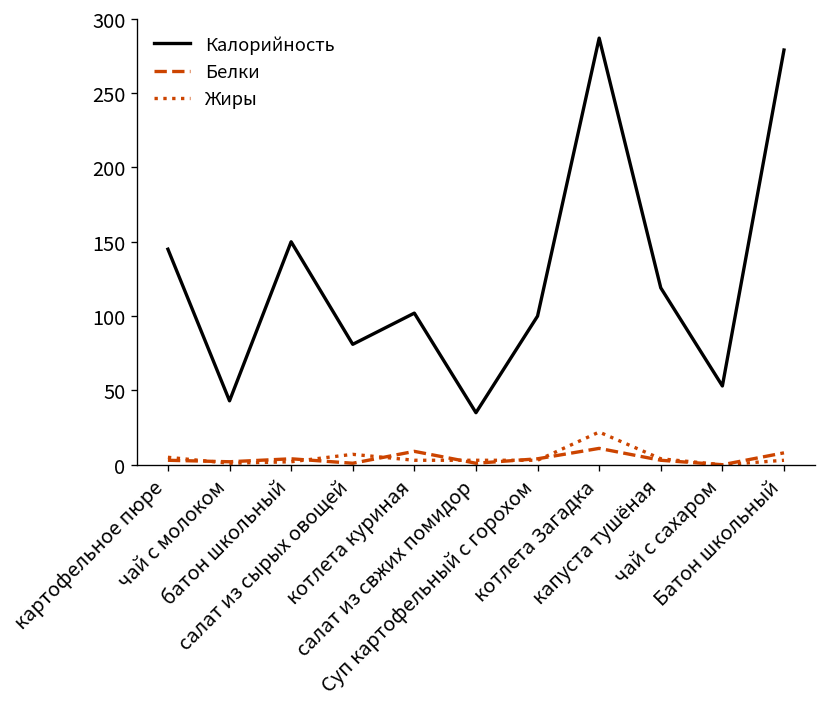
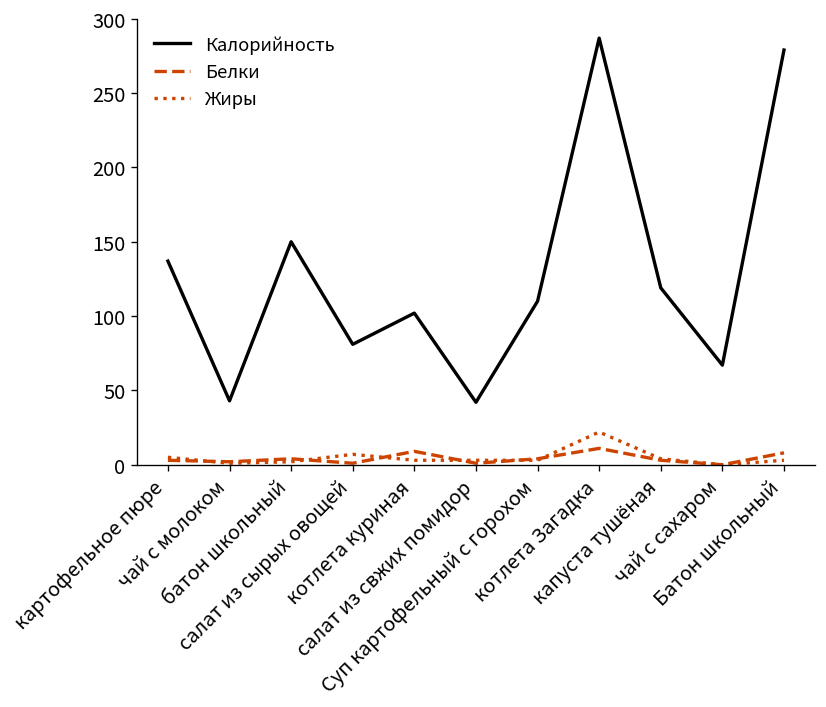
  {
    "Калорийность": {
-     "картофельное пюре": 145,
+     "картофельное пюре": 137,
      "чай с молоком": 43,
      "батон школьный": 150,
      "салат из сырых овощей": 81,
      "котлета куриная": 102,
-     "салат из свжих помидор": 35,
-     "Суп картофельный с горохом": 100,
+     "салат из свжих помидор": 42,
+     "Суп картофельный с горохом": 110,
      "котлета Загадка": 287,
      "капуста тушёная": 119,
-     "чай с сахаром": 53,
+     "чай с сахаром": 67,
      "Батон школьный": 279
    }
  }
